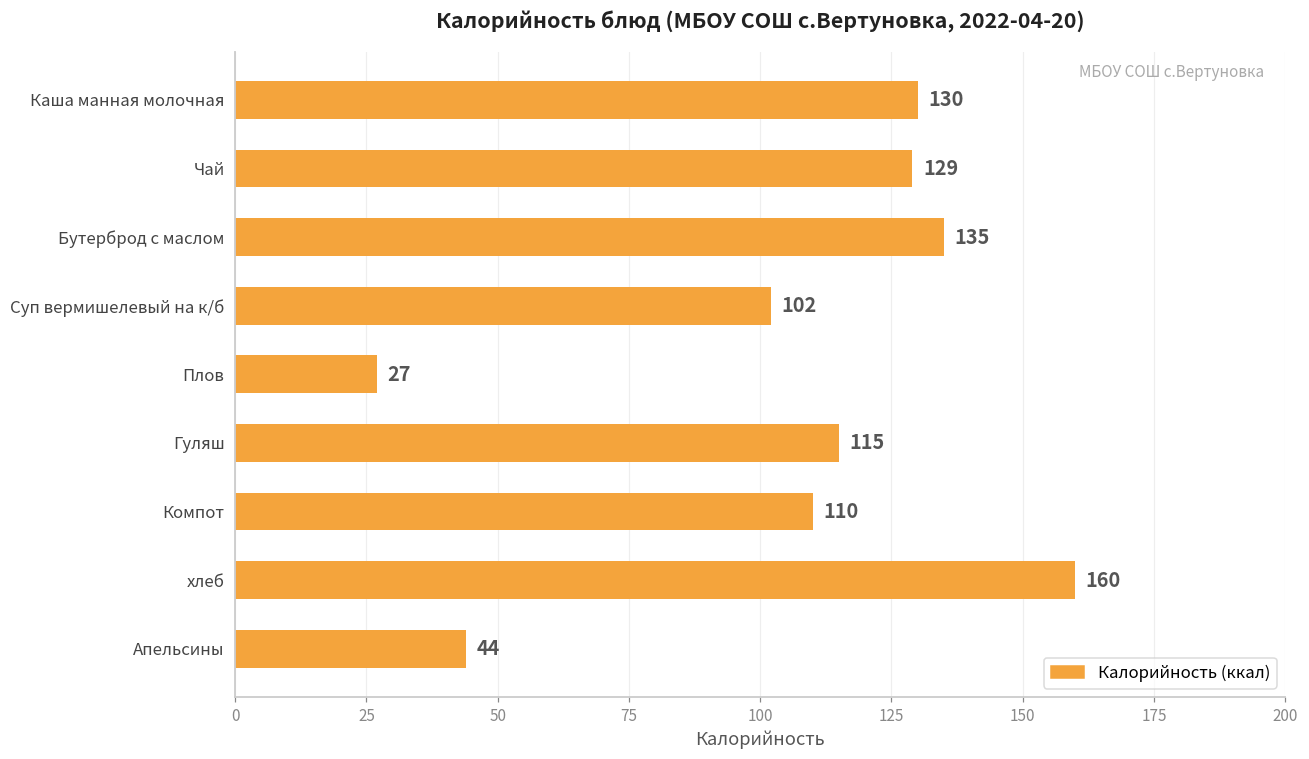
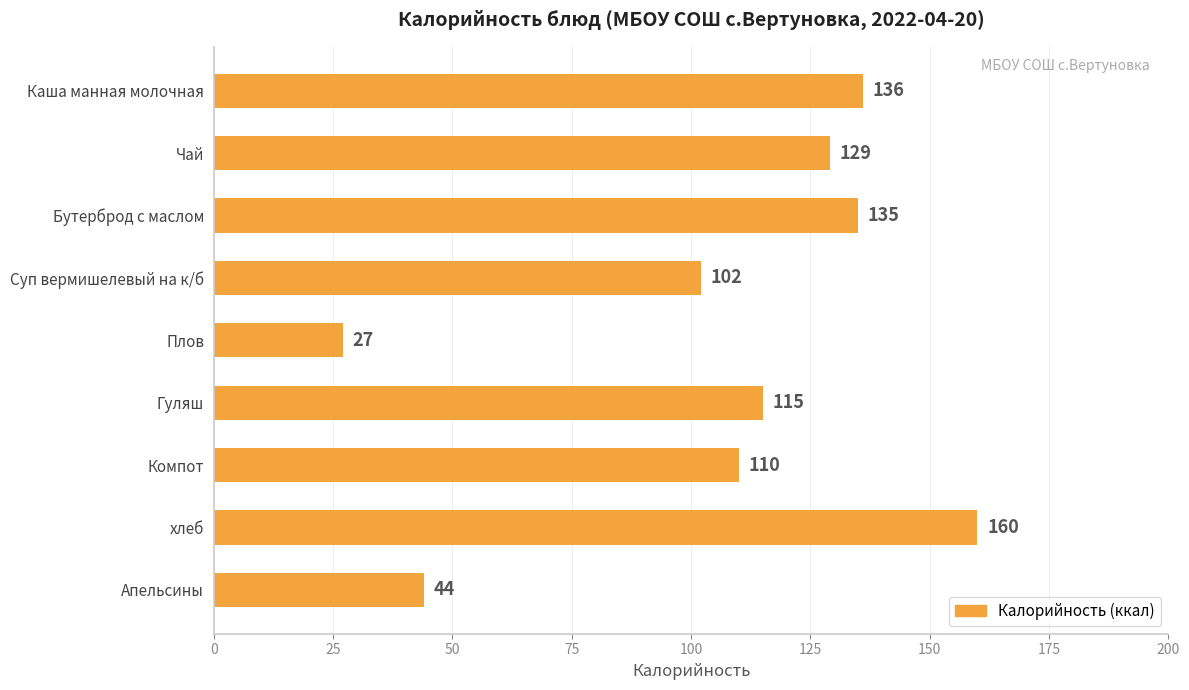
  {
-   "Каша манная молочная": 130,
+   "Каша манная молочная": 136,
    "Чай": 129,
    "Бутерброд с маслом": 135,
    "Суп вермишелевый на к/б": 102,
    "Плов": 27,
    "Гуляш": 115,
    "Компот": 110,
    "хлеб": 160,
    "Апельсины": 44
  }
